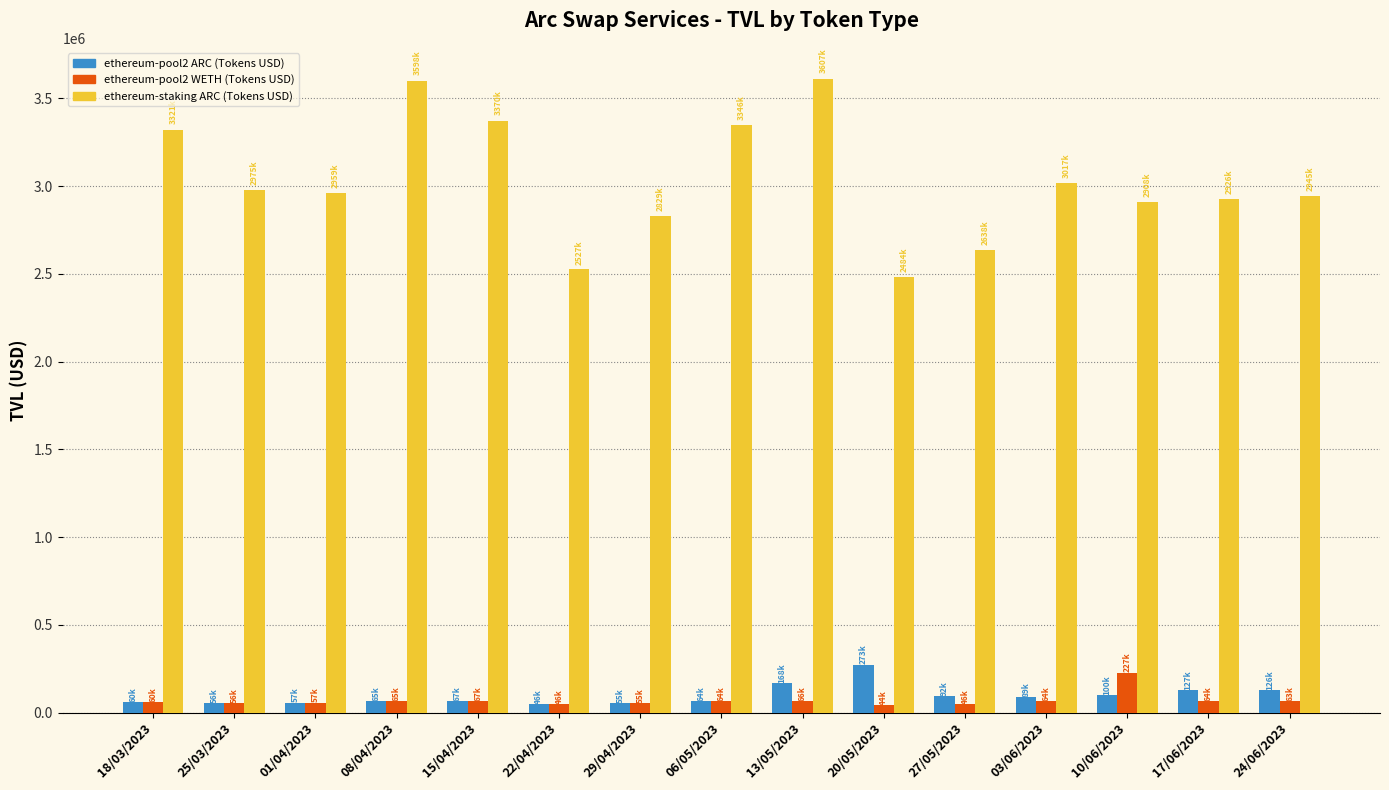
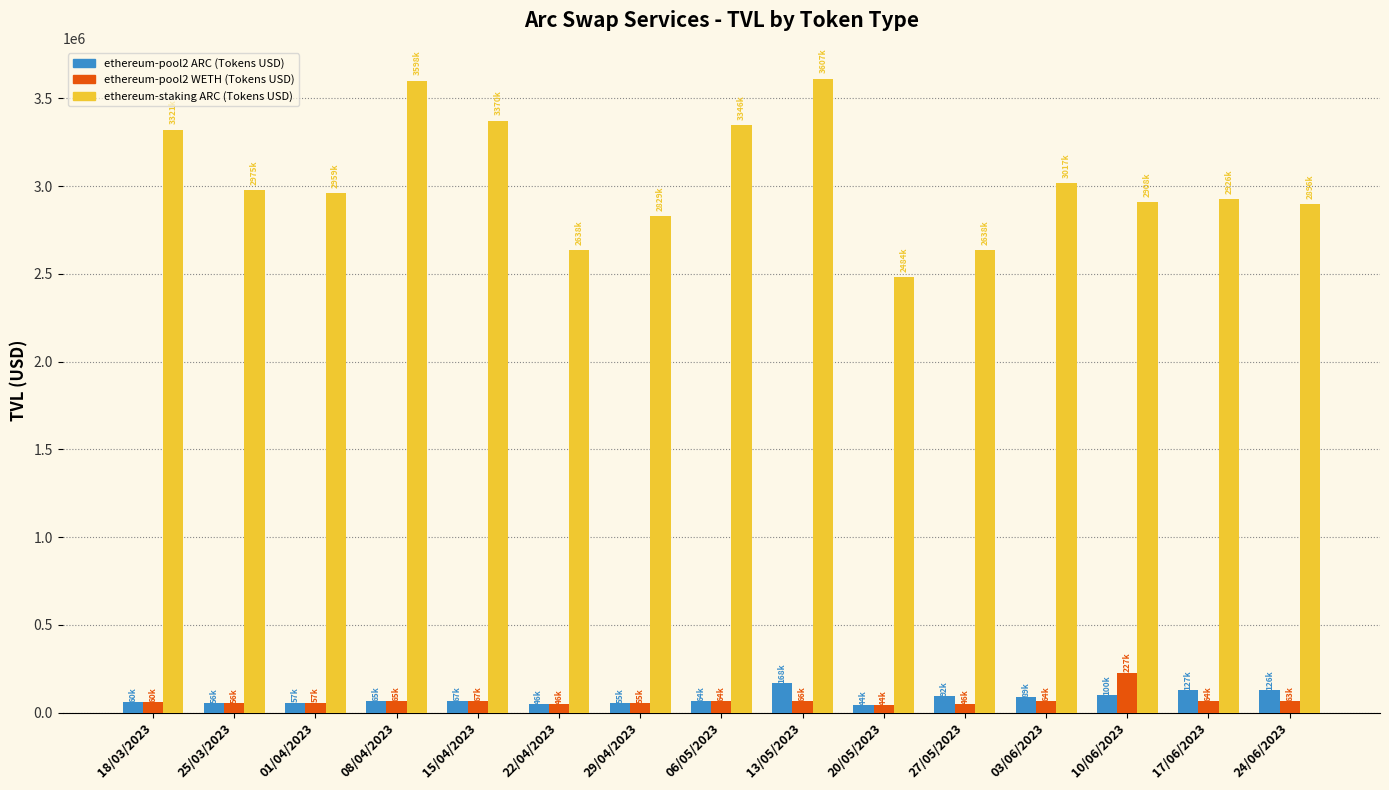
  {
    "ethereum-pool2 ARC (Tokens USD)": {
      "18/03/2023": "60k",
      "25/03/2023": "56k",
      "01/04/2023": "57k",
      "08/04/2023": "65k",
      "15/04/2023": "67k",
      "22/04/2023": "46k",
      "29/04/2023": "55k",
      "06/05/2023": "64k",
      "13/05/2023": "168k",
-     "20/05/2023": "273k",
+     "20/05/2023": "44k",
      "27/05/2023": "92k",
      "03/06/2023": "89k",
      "10/06/2023": "100k",
      "17/06/2023": "127k",
      "24/06/2023": "126k"
    },
    "ethereum-pool2 WETH (Tokens USD)": {
      "18/03/2023": "60k",
      "25/03/2023": "56k",
      "01/04/2023": "57k",
      "08/04/2023": "65k",
      "15/04/2023": "67k",
      "22/04/2023": "46k",
      "29/04/2023": "55k",
      "06/05/2023": "64k",
      "13/05/2023": "66k",
      "20/05/2023": "44k",
      "27/05/2023": "46k",
      "03/06/2023": "64k",
      "10/06/2023": "227k",
      "17/06/2023": "64k",
      "24/06/2023": "63k"
    },
    "ethereum-staking ARC (Tokens USD)": {
      "25/03/2023": "2975k",
      "01/04/2023": "2959k",
      "08/04/2023": "3598k",
      "15/04/2023": "3370k",
-     "22/04/2023": "2527k",
+     "22/04/2023": "2638k",
      "29/04/2023": "2829k",
      "06/05/2023": "3346k",
      "13/05/2023": "3607k",
      "20/05/2023": "2484k",
      "27/05/2023": "2638k",
      "03/06/2023": "3017k",
      "10/06/2023": "2908k",
      "17/06/2023": "2926k",
-     "24/06/2023": "2945k"
+     "24/06/2023": "2896k"
    }
  }
